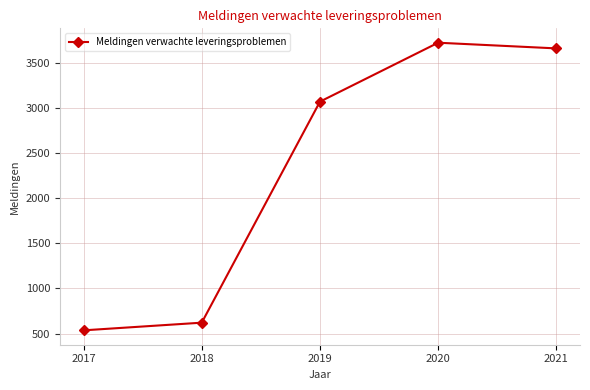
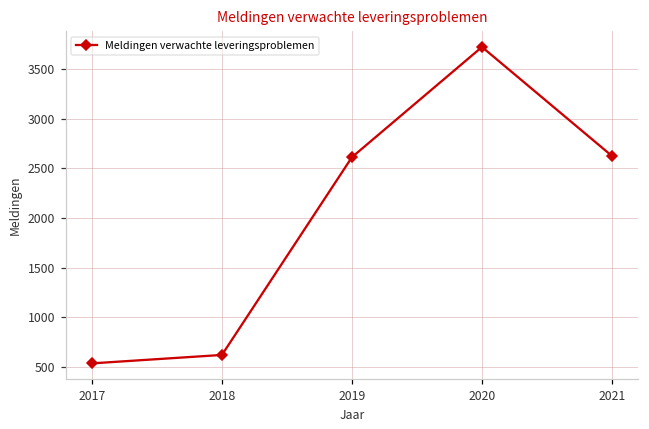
  {
    "2017": 500,
    "2018": 600,
-   "2019": 3100,
+   "2019": 2600,
    "2020": 3700,
-   "2021": 3700
+   "2021": 2600
  }
